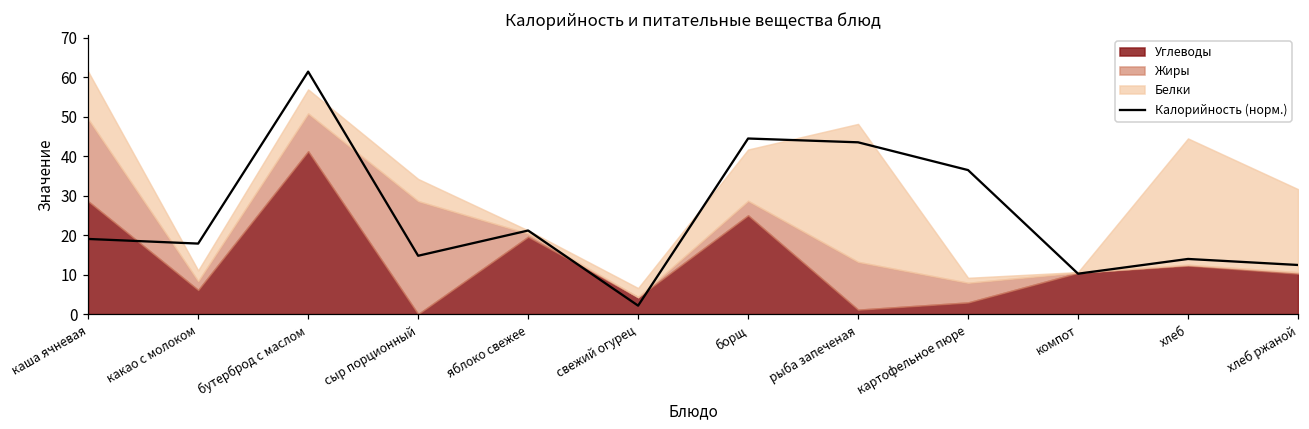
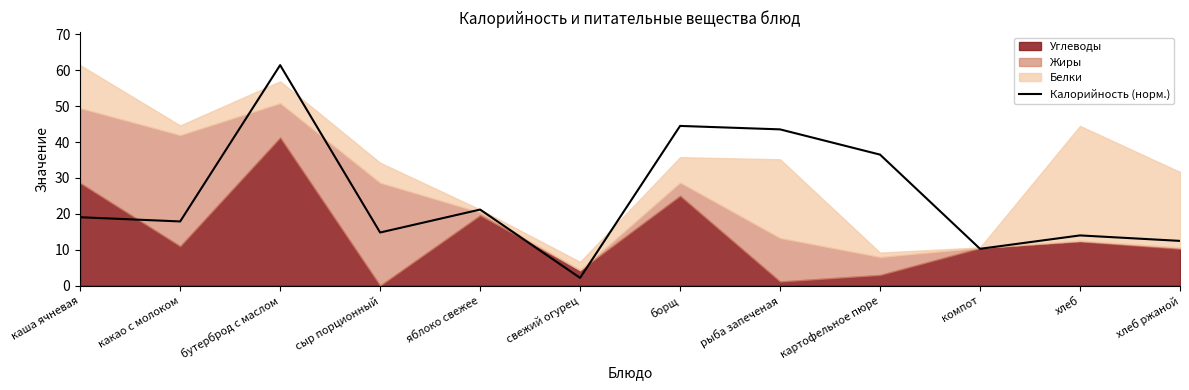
  {
    "Калорийность (норм.)": {
      "каша ячневая": 19,
      "какао с молоком": 18,
      "бутерброд с маслом": 61,
      "сыр порционный": 15,
      "свежий огурец": 2,
      "борщ": 44,
      "рыба запеченая": 44,
      "картофельное пюре": 36,
      "хлеб": 14,
      "хлеб ржаной": 12
    },
    "Углеводы": {
      "каша ячневая": 29,
-     "какао с молоком": 6,
+     "какао с молоком": 11,
      "бутерброд с маслом": 41,
      "сыр порционный": 0,
      "яблоко свежее": 20,
      "борщ": 25,
      "рыба запеченая": 1,
      "картофельное пюре": 3
    },
    "Жиры": {
      "каша ячневая": 21,
-     "какао с молоком": 2,
+     "какао с молоком": 31,
      "бутерброд с маслом": 10,
      "сыр порционный": 29,
      "яблоко свежее": 1,
      "борщ": 4,
      "рыба запеченая": 12,
      "картофельное пюре": 5
    },
    "Белки": {
      "каша ячневая": 12,
      "какао с молоком": 3,
      "бутерброд с маслом": 6,
      "сыр порционный": 6,
      "свежий огурец": 2,
-     "борщ": 13,
-     "рыба запеченая": 35,
+     "борщ": 7,
+     "рыба запеченая": 22,
      "картофельное пюре": 1,
      "хлеб": 32,
      "хлеб ржаной": 21
    }
  }
